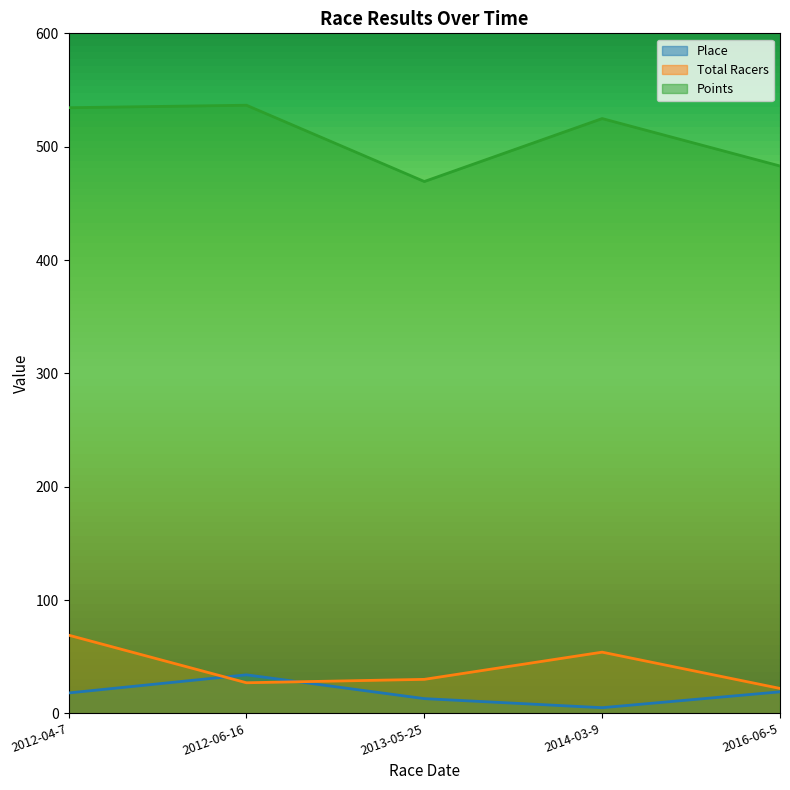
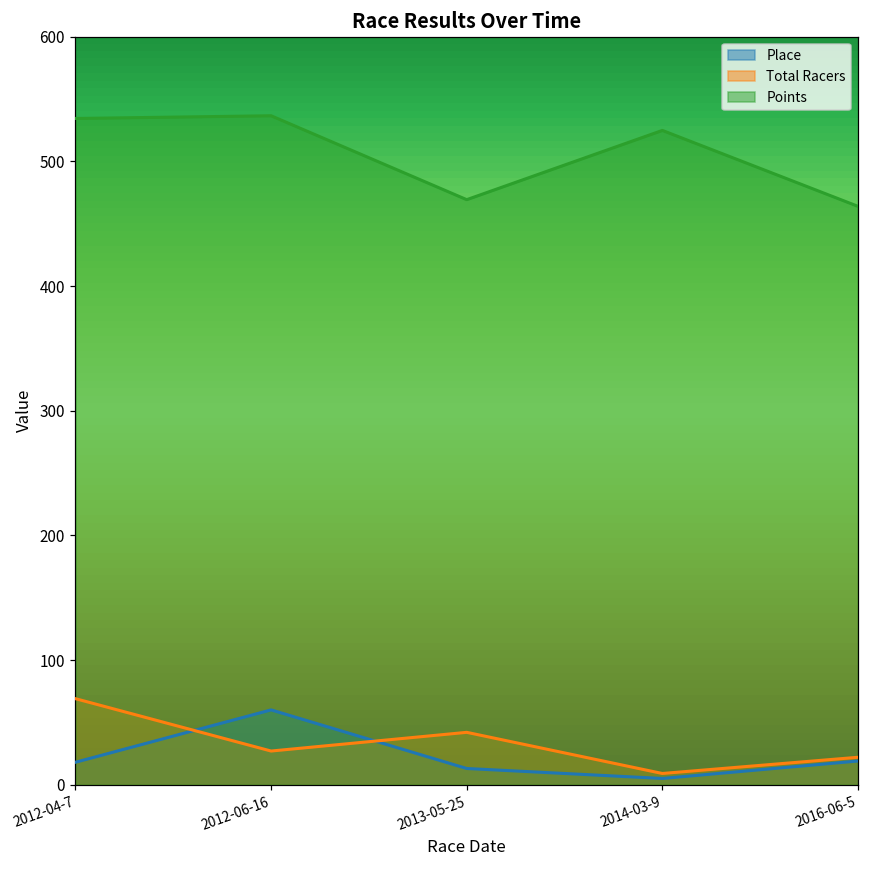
  {
    "Place": {
      "2012-04-7": 18,
-     "2012-06-16": 34,
+     "2012-06-16": 60,
      "2013-05-25": 13,
      "2014-03-9": 5,
      "2016-06-5": 19
    },
    "Total Racers": {
      "2012-04-7": 69,
      "2012-06-16": 27,
-     "2013-05-25": 30,
-     "2014-03-9": 54,
+     "2013-05-25": 42,
+     "2014-03-9": 9,
      "2016-06-5": 22
    },
    "Points": {
      "2012-04-7": 534,
      "2012-06-16": 537,
      "2013-05-25": 469,
      "2014-03-9": 525,
-     "2016-06-5": 483
+     "2016-06-5": 464
    }
  }
